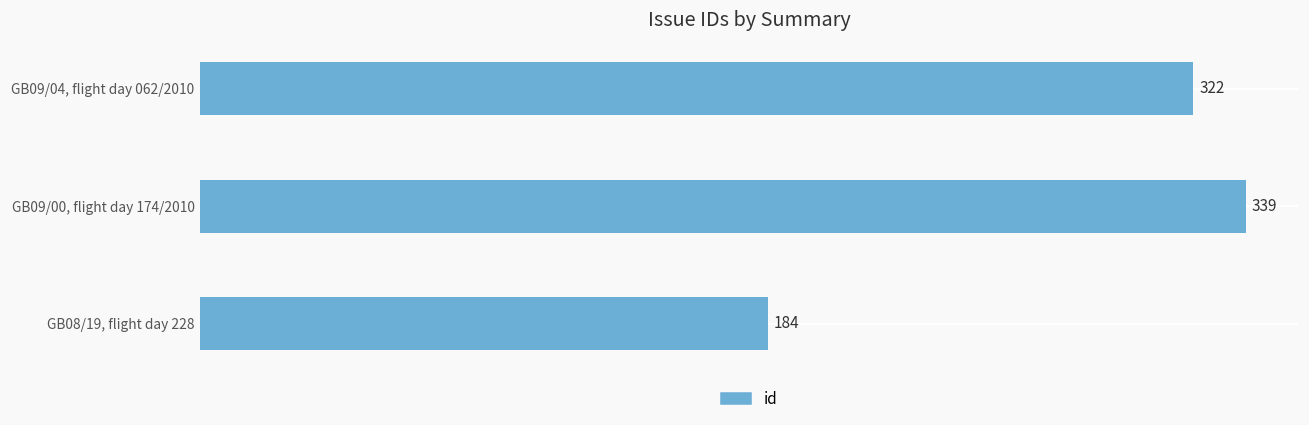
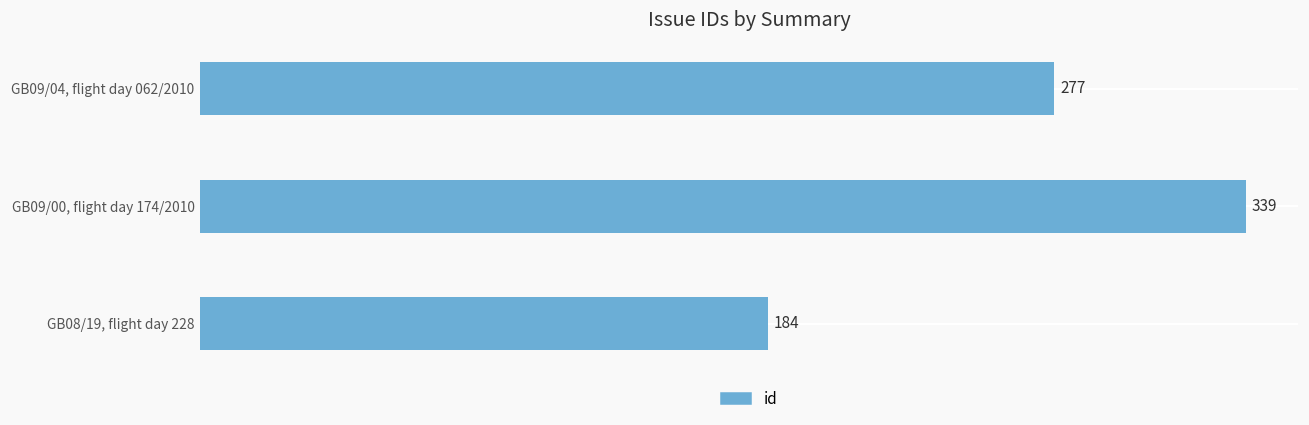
  {
-   "GB09/04, flight day 062/2010": 322,
+   "GB09/04, flight day 062/2010": 277,
    "GB09/00, flight day 174/2010": 339,
    "GB08/19, flight day 228": 184
  }
